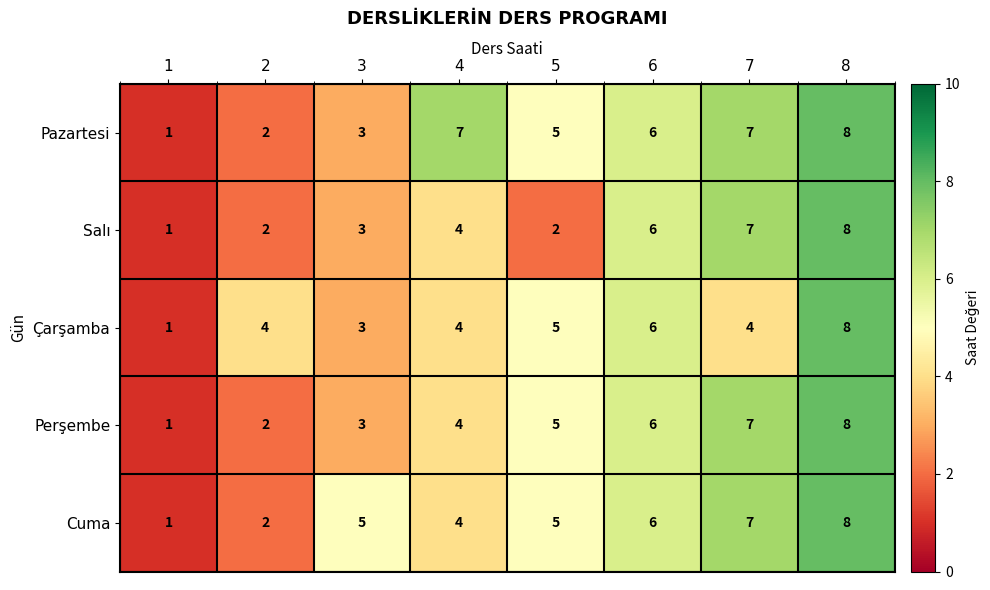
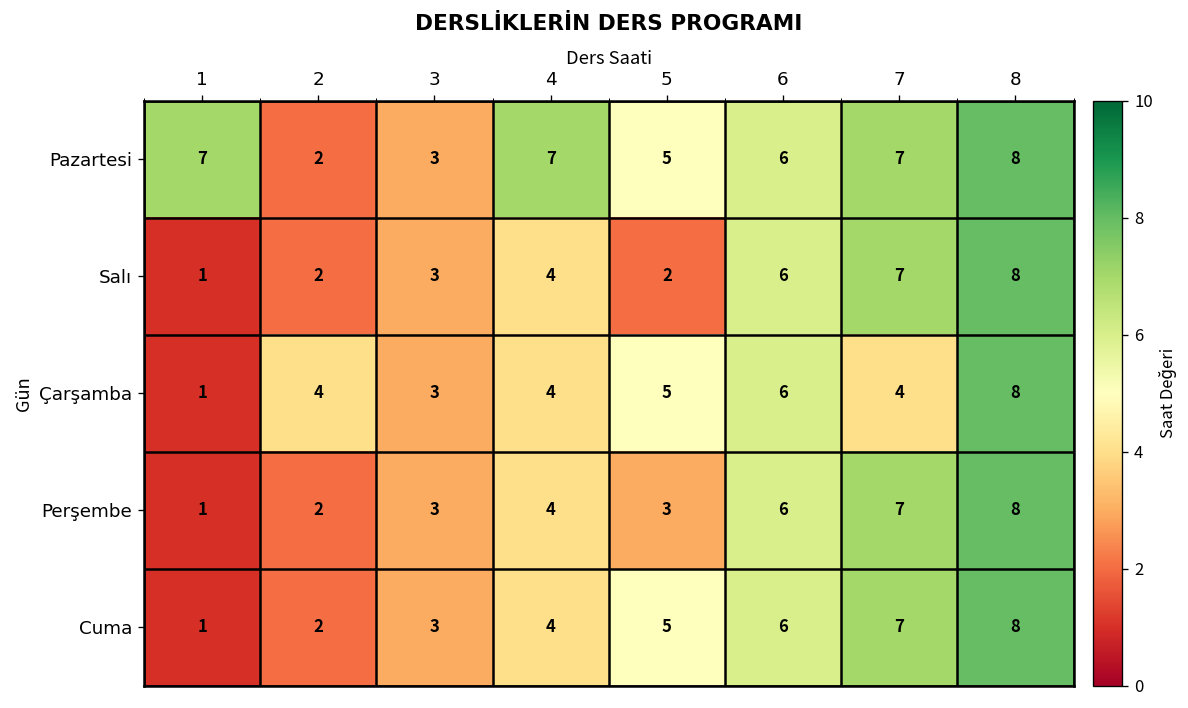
  {
    "Pazartesi": {
-     "1": 1,
+     "1": 7,
      "2": 2,
      "3": 3,
      "4": 7,
      "5": 5,
      "6": 6,
      "7": 7,
      "8": 8
    },
    "Salı": {
      "1": 1,
      "2": 2,
      "3": 3,
      "4": 4,
      "5": 2,
      "6": 6,
      "7": 7,
      "8": 8
    },
    "Çarşamba": {
      "1": 1,
      "2": 4,
      "3": 3,
      "4": 4,
      "5": 5,
      "6": 6,
      "7": 4,
      "8": 8
    },
    "Perşembe": {
      "1": 1,
      "2": 2,
      "3": 3,
      "4": 4,
-     "5": 5,
+     "5": 3,
      "6": 6,
      "7": 7,
      "8": 8
    },
    "Cuma": {
      "1": 1,
      "2": 2,
-     "3": 5,
+     "3": 3,
      "4": 4,
      "5": 5,
      "6": 6,
      "7": 7,
      "8": 8
    }
  }
